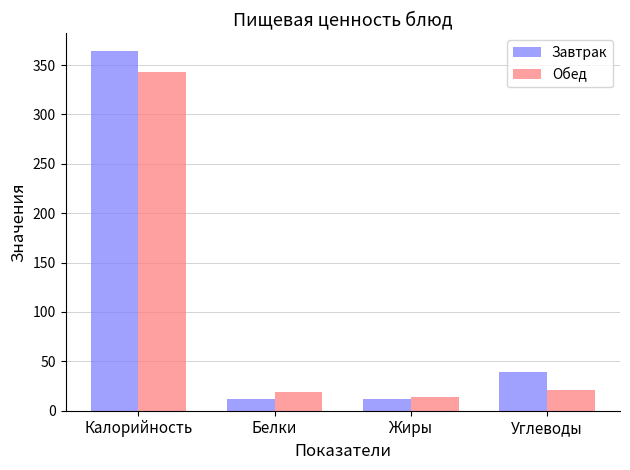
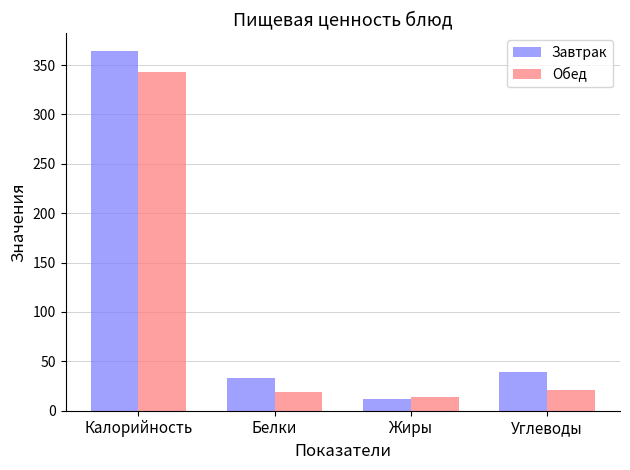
  {
    "Завтрак": {
      "Калорийность": 360,
-     "Белки": 10,
+     "Белки": 30,
      "Жиры": 10,
      "Углеводы": 40
    },
    "Обед": {
      "Калорийность": 340,
      "Белки": 20,
      "Жиры": 10,
      "Углеводы": 20
    }
  }
